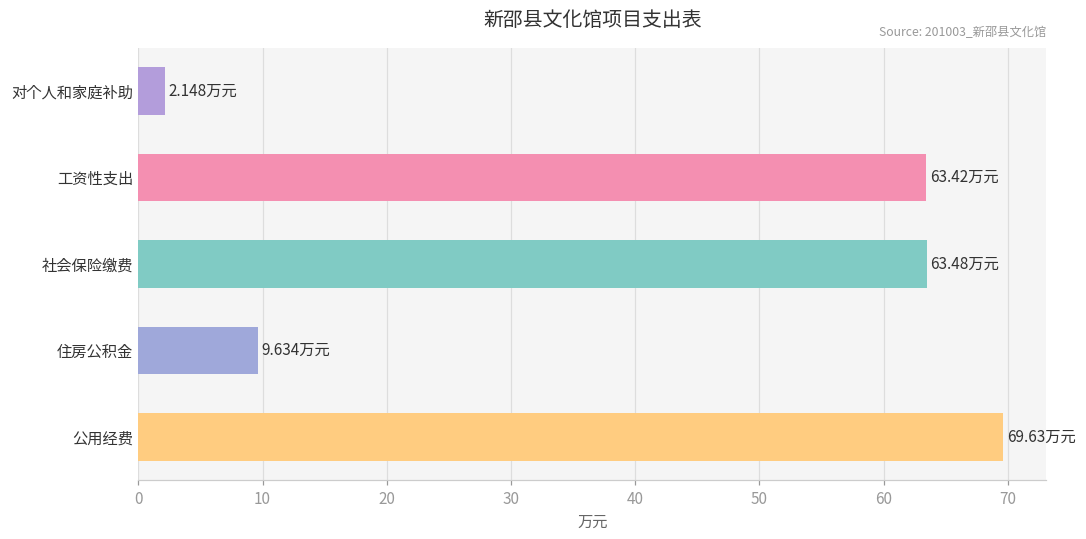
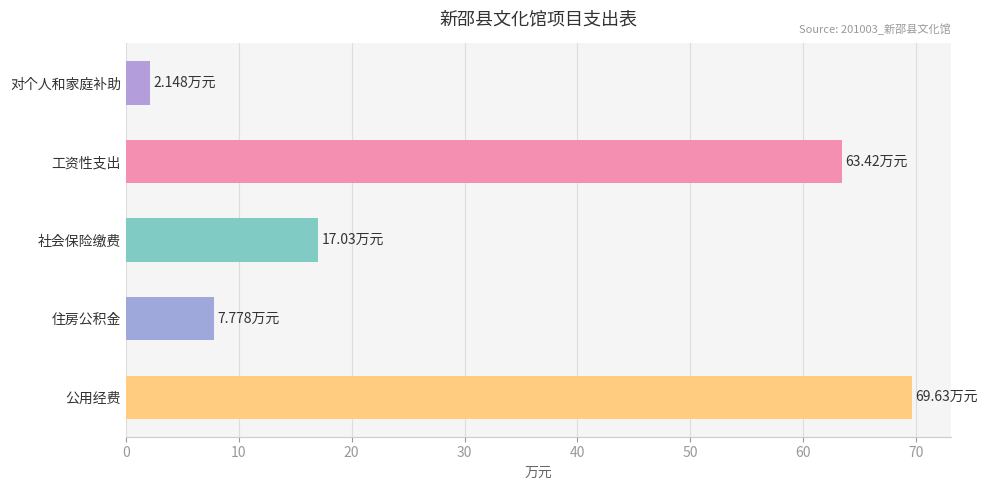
  {
    "对个人和家庭补助": 2.148,
    "工资性支出": 63.42,
-   "社会保险缴费": 63.48,
-   "住房公积金": 9.634,
+   "社会保险缴费": 17.03,
+   "住房公积金": 7.778,
    "公用经费": 69.63
  }
